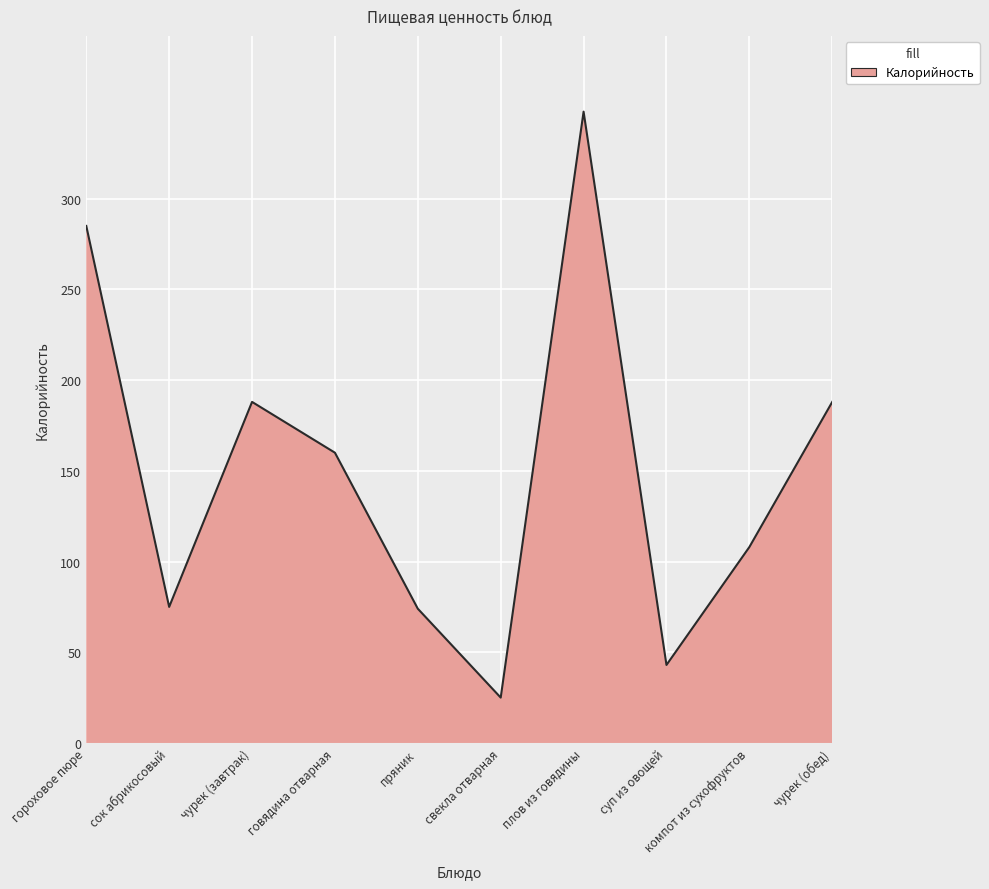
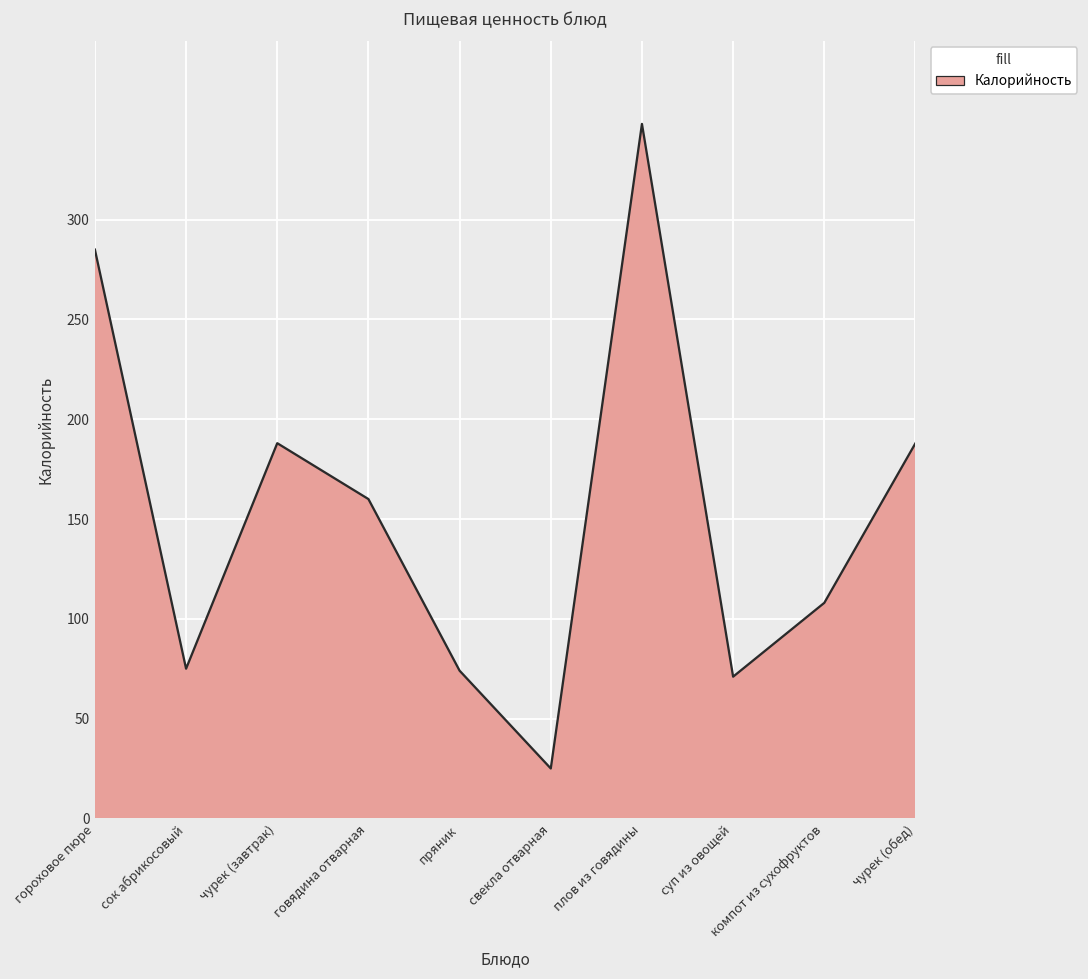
  {
    "гороховое пюре": 285,
    "сок абрикосовый": 75,
    "чурек (завтрак)": 188,
    "говядина отварная": 160,
    "пряник": 74,
    "свекла отварная": 25,
    "плов из говядины": 348,
-   "суп из овощей": 43,
+   "суп из овощей": 71,
    "компот из сухофруктов": 108,
    "чурек (обед)": 188
  }
